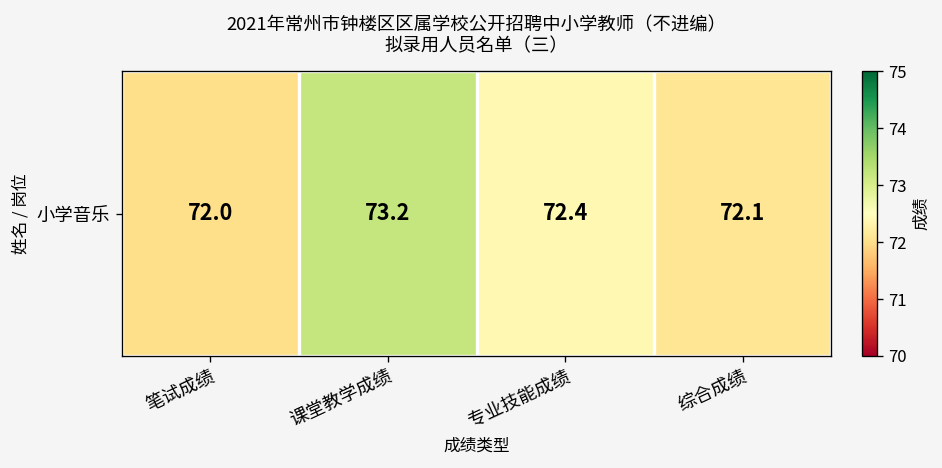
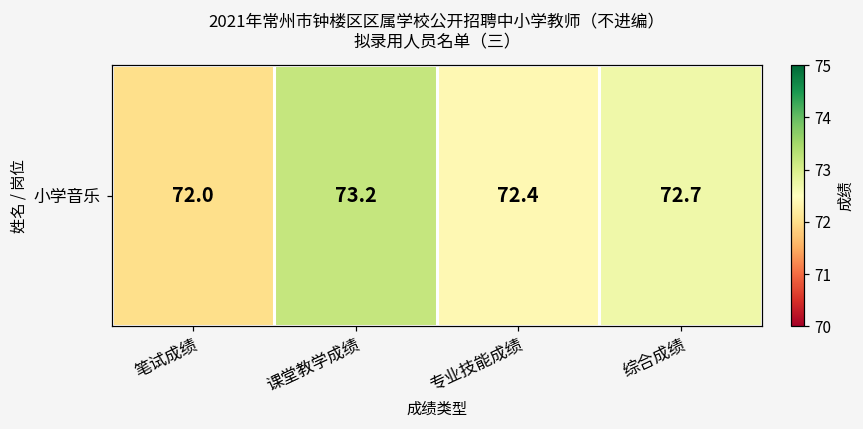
  {
    "小学音乐": {
      "笔试成绩": 72.0,
      "课堂教学成绩": 73.2,
      "专业技能成绩": 72.4,
-     "综合成绩": 72.1
+     "综合成绩": 72.7
    }
  }
